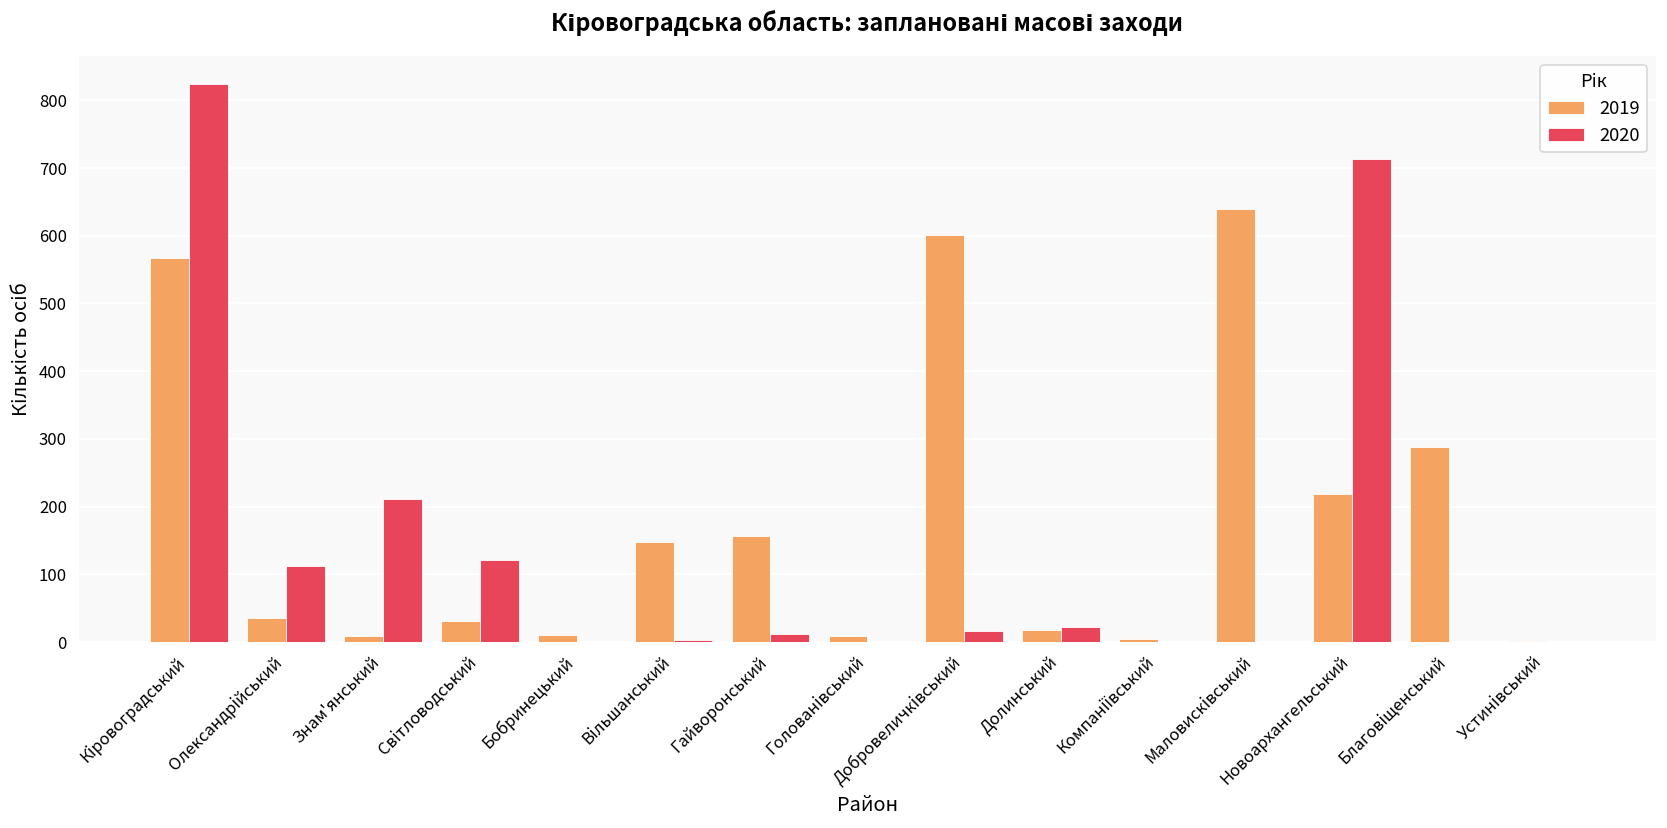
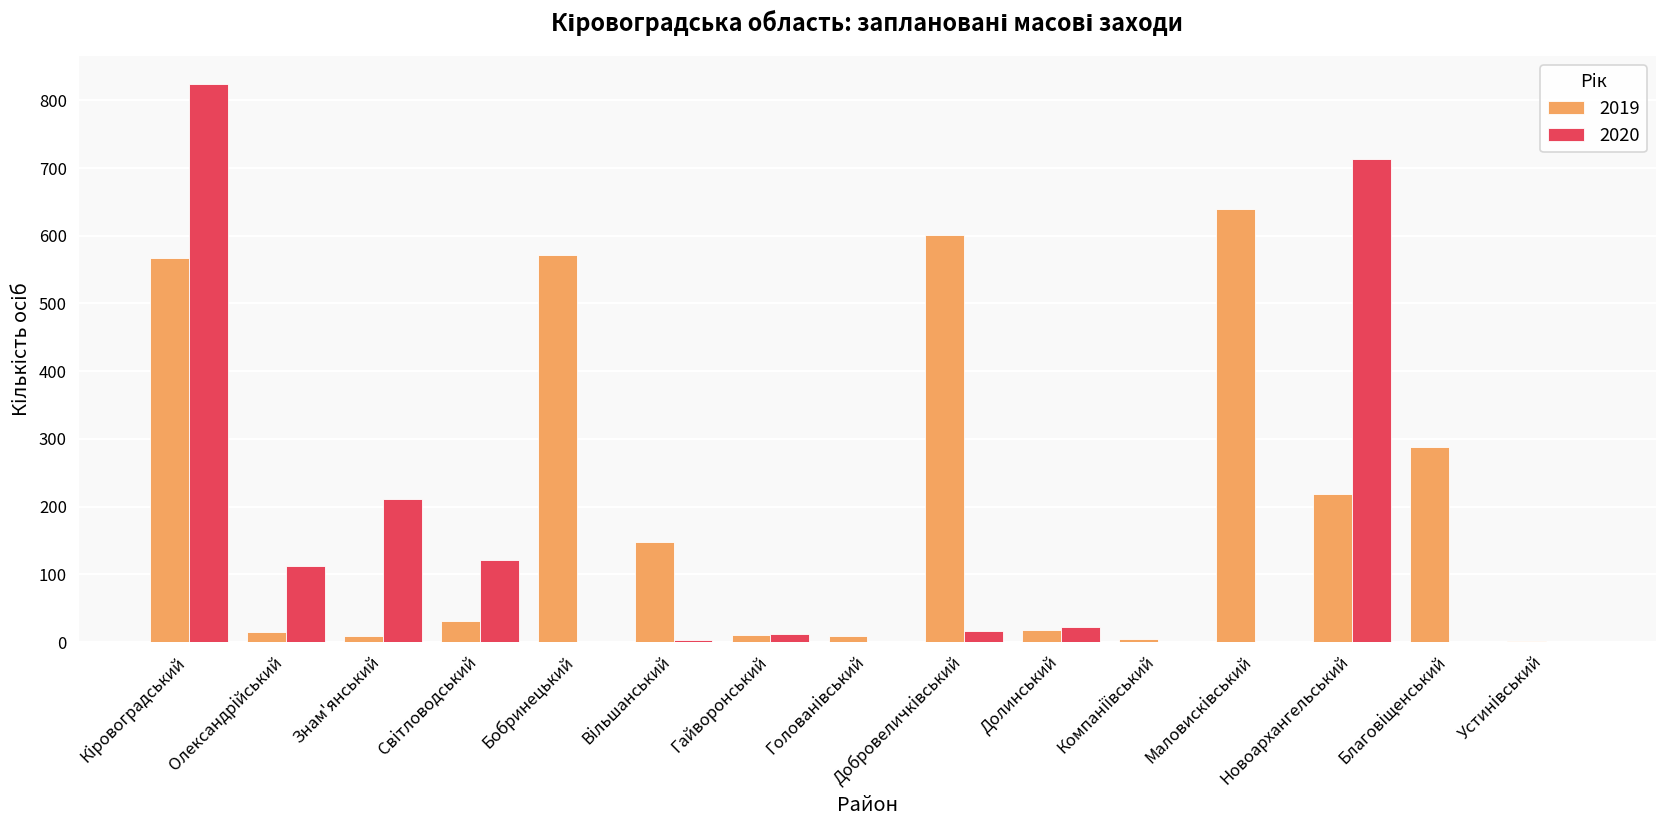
  {
    "2019": {
      "Кіровоградський": 570,
-     "Олександрійський": 40,
+     "Олександрійський": 20,
      "Знам'янський": 10,
      "Світловодський": 30,
-     "Бобринецький": 10,
+     "Бобринецький": 570,
      "Вільшанський": 150,
-     "Гайворонський": 160,
+     "Гайворонський": 10,
      "Голованівський": 10,
      "Добровеличківський": 600,
      "Долинський": 20,
      "Компаніївський": 10,
      "Маловисківський": 640,
      "Новоархангельський": 220,
      "Благовіщенський": 290
    },
    "2020": {
      "Кіровоградський": 820,
      "Олександрійський": 110,
      "Знам'янський": 210,
      "Світловодський": 120,
      "Бобринецький": 0,
      "Гайворонський": 10,
      "Голованівський": 0,
      "Добровеличківський": 20,
      "Долинський": 20,
      "Компаніївський": 0,
      "Маловисківський": 0,
      "Новоархангельський": 710,
      "Благовіщенський": 0,
      "Устинівський": 0
    }
  }
